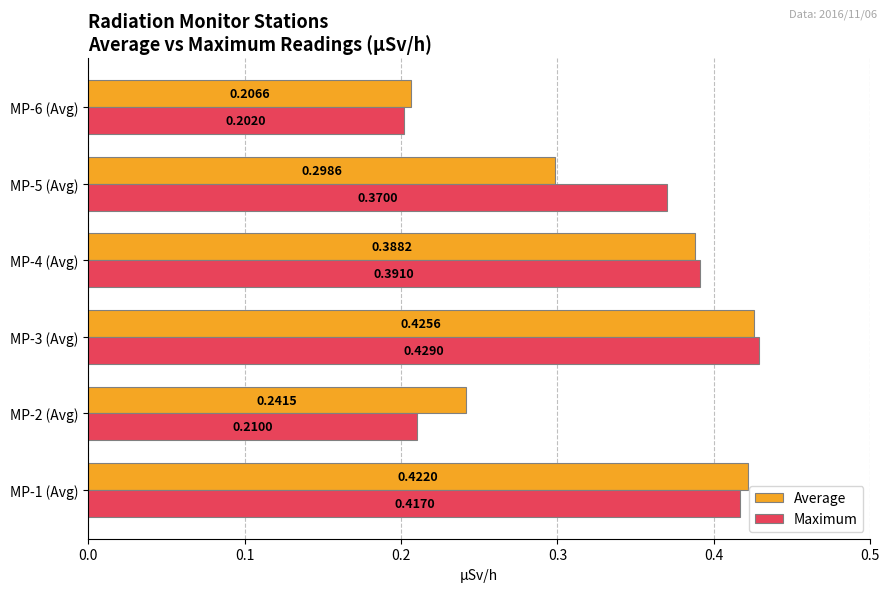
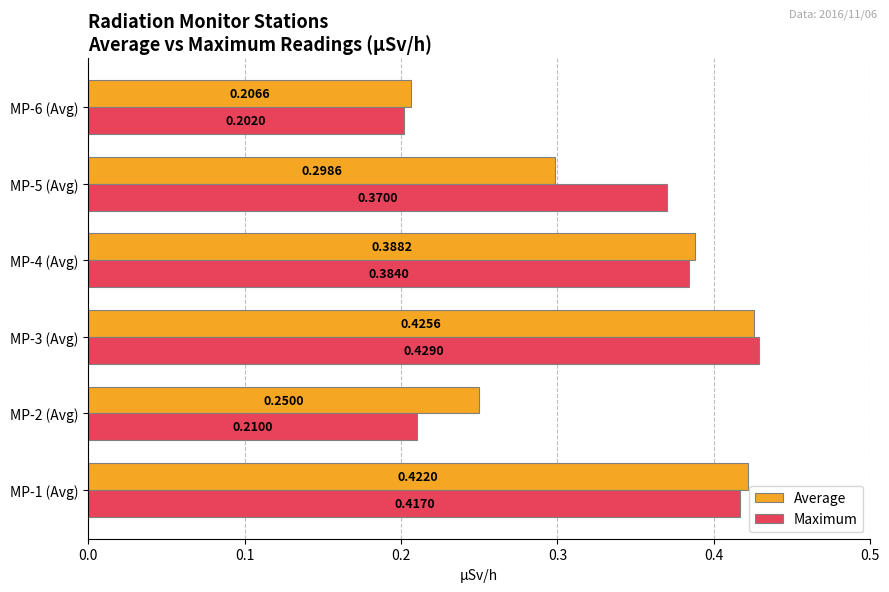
  {
    "Average": {
      "MP-6 (Avg)": 0.2066,
      "MP-5 (Avg)": 0.2986,
      "MP-4 (Avg)": 0.3882,
      "MP-3 (Avg)": 0.4256,
-     "MP-2 (Avg)": 0.2415,
+     "MP-2 (Avg)": 0.2500,
      "MP-1 (Avg)": 0.4220
    },
    "Maximum": {
      "MP-6 (Avg)": 0.2020,
      "MP-5 (Avg)": 0.3700,
-     "MP-4 (Avg)": 0.3910,
+     "MP-4 (Avg)": 0.3840,
      "MP-3 (Avg)": 0.4290,
      "MP-2 (Avg)": 0.2100,
      "MP-1 (Avg)": 0.4170
    }
  }
